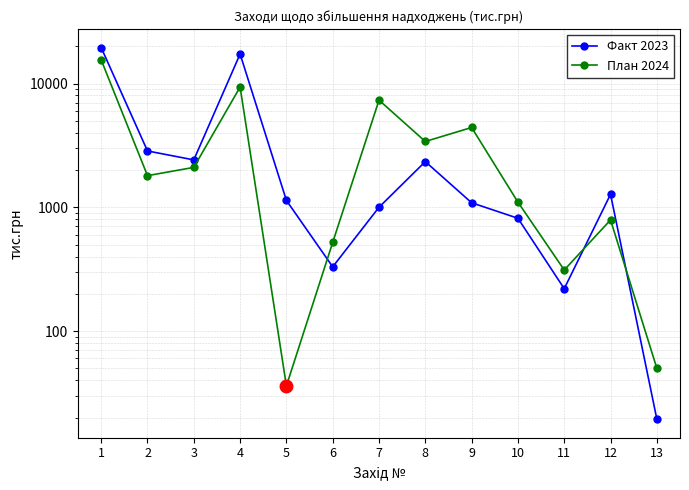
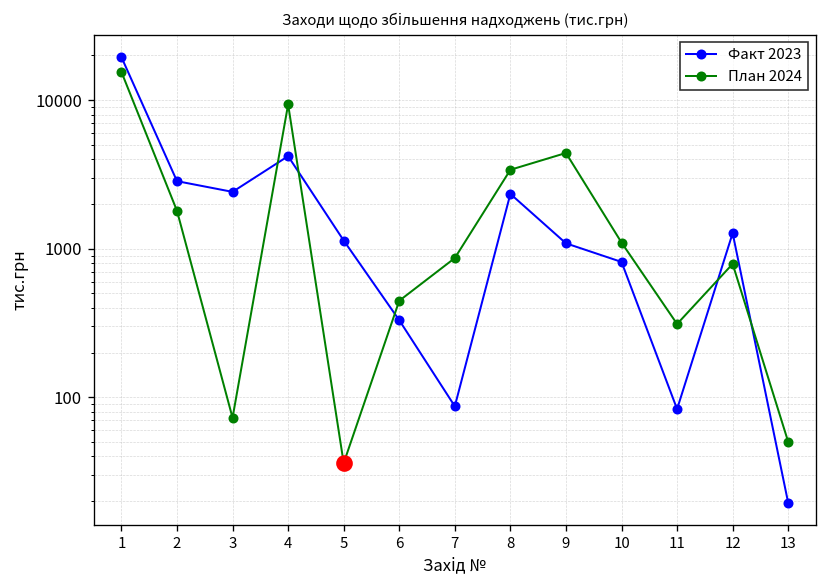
  {
    "Факт 2023": {
      "1": 20000,
      "2": 2900,
      "3": 2400,
-     "4": 17000,
+     "4": 4200,
      "5": 1100,
      "6": 330,
-     "7": 1000,
+     "7": 90,
      "8": 2300,
      "9": 1100,
      "10": 800,
-     "11": 220,
+     "11": 80,
      "12": 1300,
      "13": 19
    },
    "План 2024": {
      "1": 16000,
      "2": 1800,
-     "3": 2100,
+     "3": 70,
      "4": 9000,
-     "6": 520,
-     "7": 7000,
+     "6": 450,
+     "7": 900,
      "8": 3400,
      "9": 4400,
      "10": 1100,
      "11": 310,
      "12": 800,
      "13": 50
    }
  }
